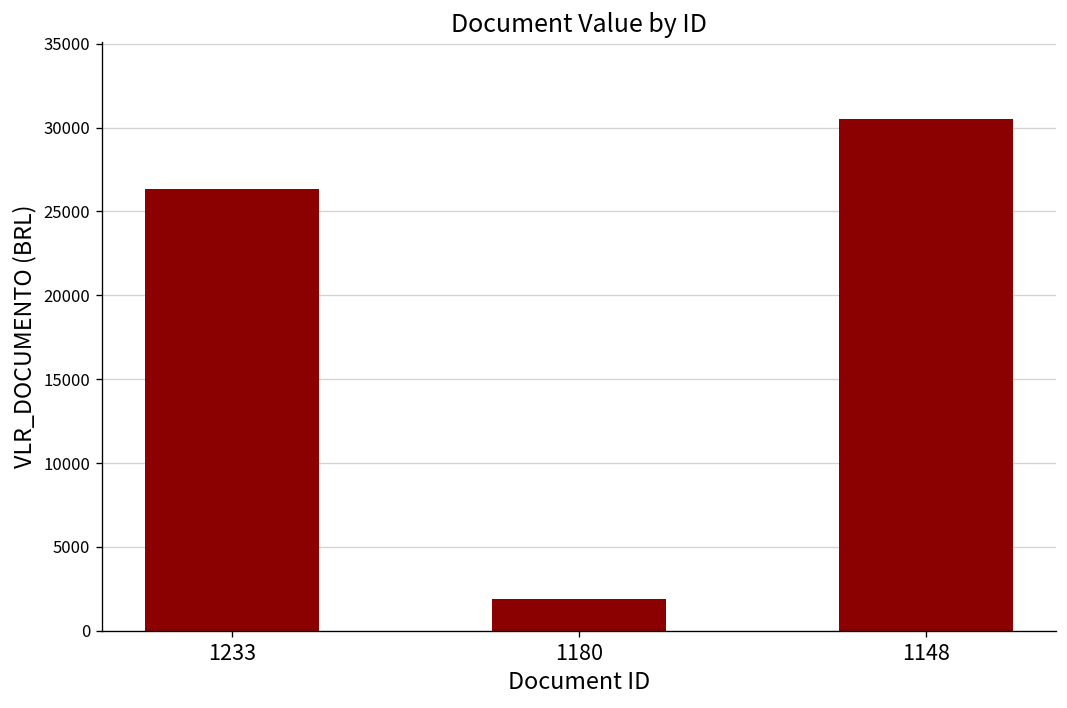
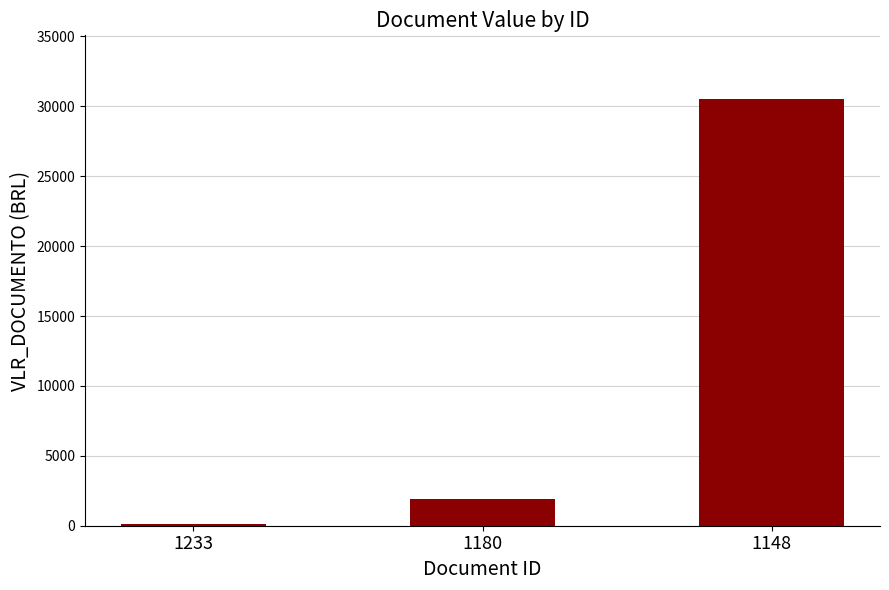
  {
-   "1233": 26300,
+   "1233": 200,
    "1180": 1900,
    "1148": 30500
  }
